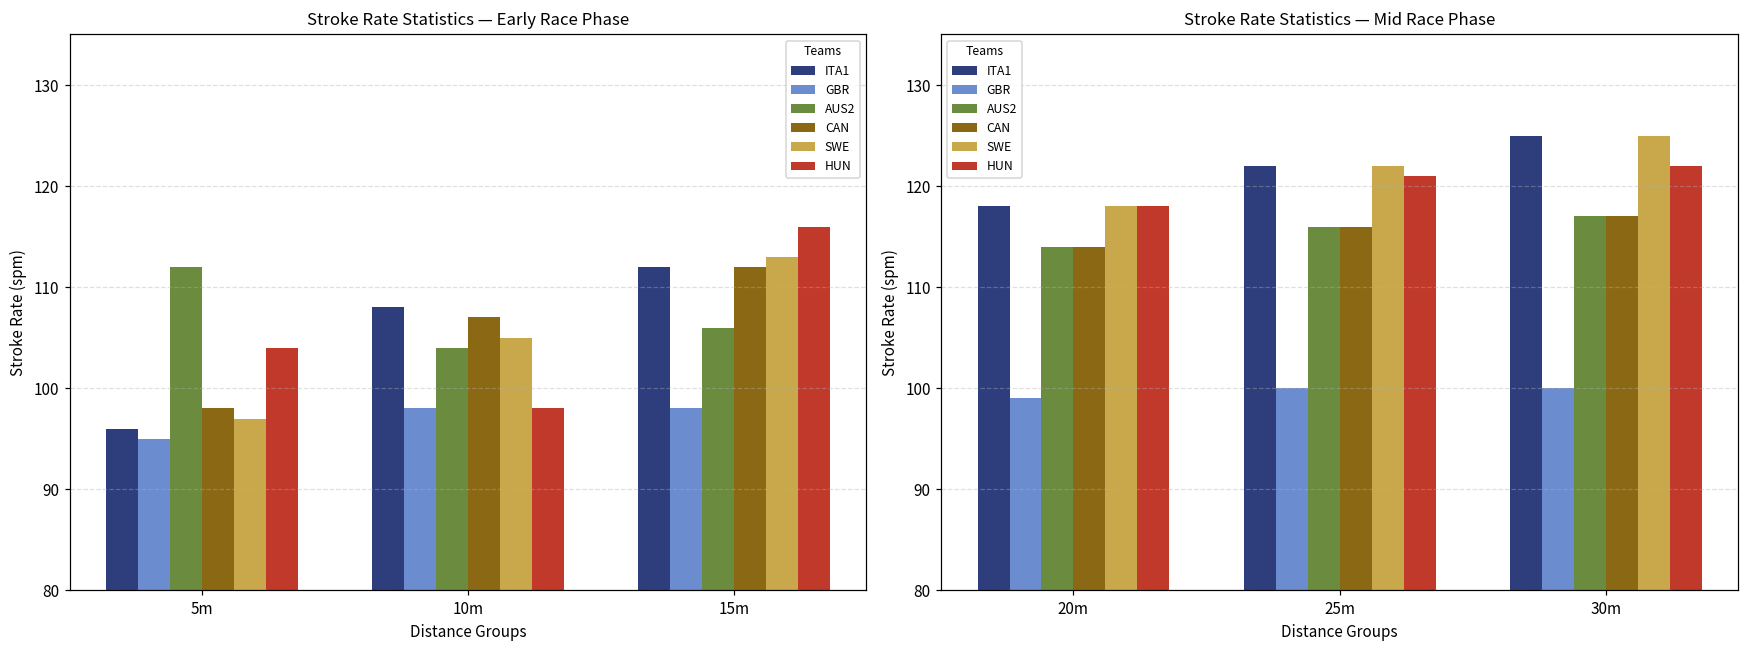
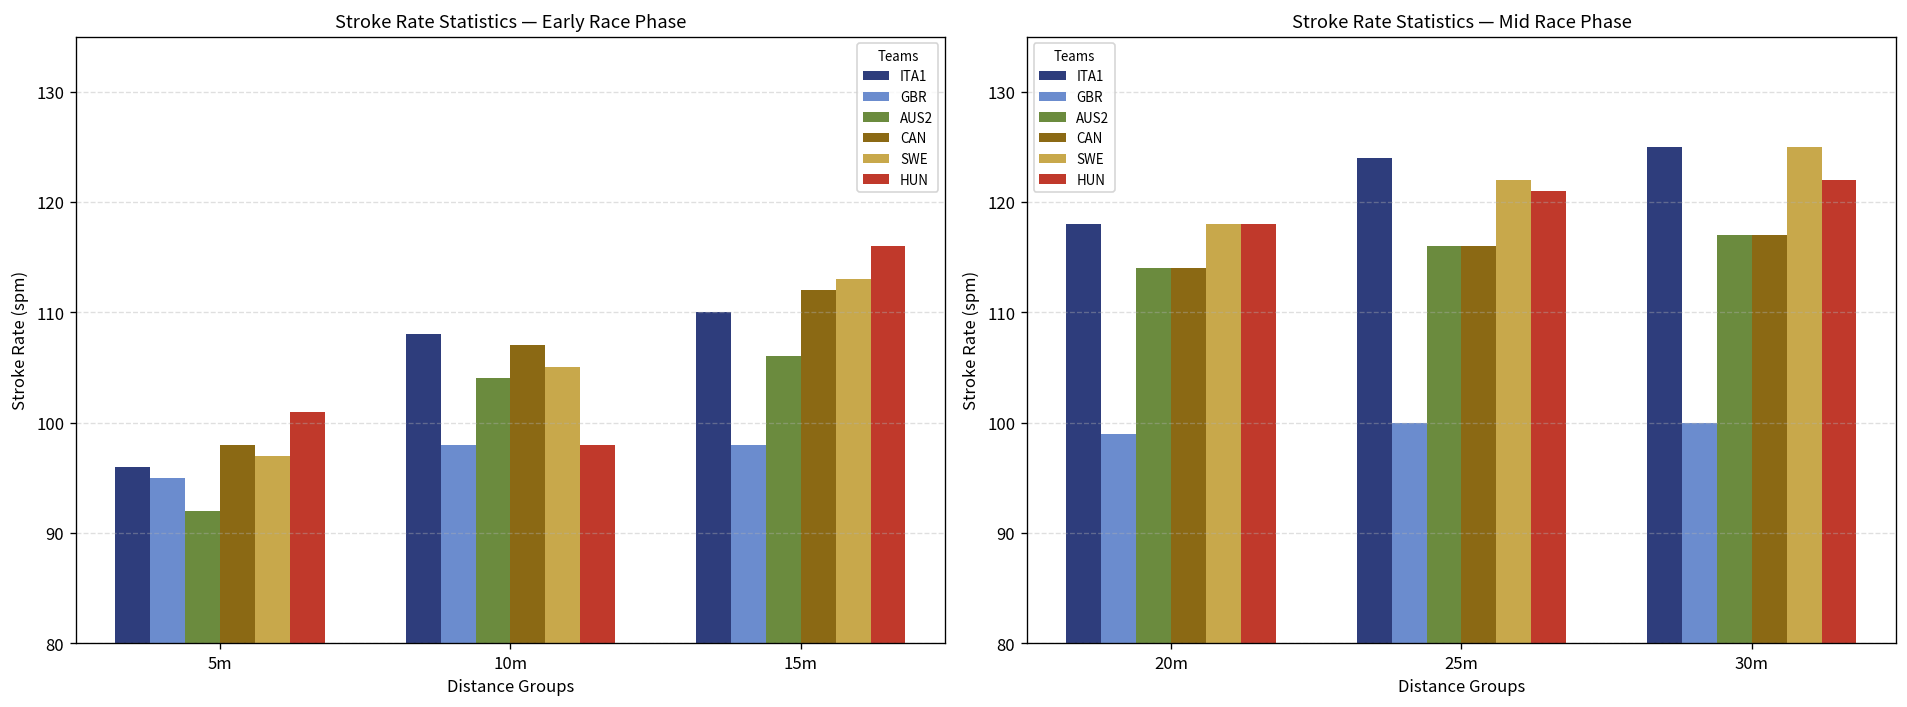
  {
    "Stroke Rate Statistics — Early Race Phase": {
      "ITA1": {
        "5m": 96,
        "10m": 108,
-       "15m": 112
+       "15m": 110
      },
      "GBR": {
        "5m": 95,
        "10m": 98,
        "15m": 98
      },
      "AUS2": {
-       "5m": 112,
+       "5m": 92,
        "10m": 104,
        "15m": 106
      },
      "CAN": {
        "5m": 98,
        "10m": 107,
        "15m": 112
      },
      "SWE": {
        "5m": 97,
        "10m": 105,
        "15m": 113
      },
      "HUN": {
-       "5m": 104,
+       "5m": 101,
        "10m": 98,
        "15m": 116
      }
    },
    "Stroke Rate Statistics — Mid Race Phase": {
      "ITA1": {
        "20m": 118,
-       "25m": 122,
+       "25m": 124,
        "30m": 125
      },
      "GBR": {
        "20m": 99,
        "25m": 100,
        "30m": 100
      },
      "AUS2": {
        "20m": 114,
        "25m": 116,
        "30m": 117
      },
      "CAN": {
        "20m": 114,
        "25m": 116,
        "30m": 117
      },
      "SWE": {
        "20m": 118,
        "25m": 122,
        "30m": 125
      },
      "HUN": {
        "20m": 118,
        "25m": 121,
        "30m": 122
      }
    }
  }
